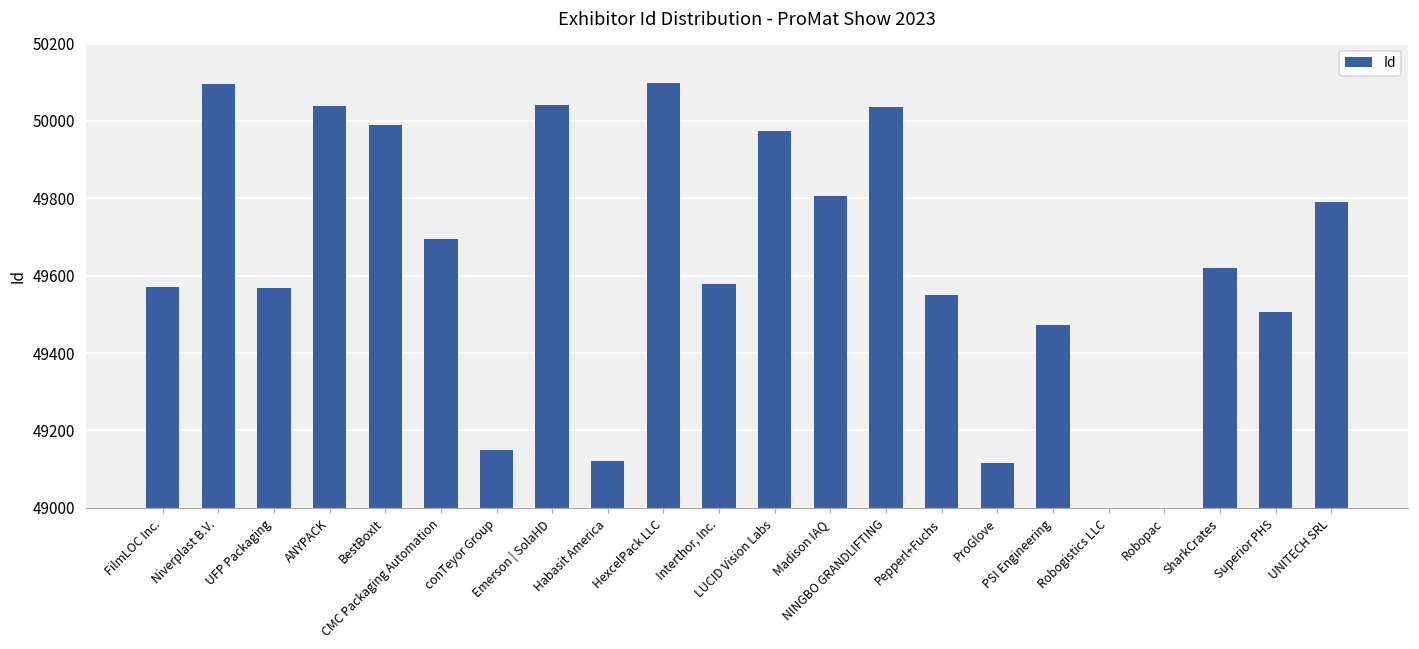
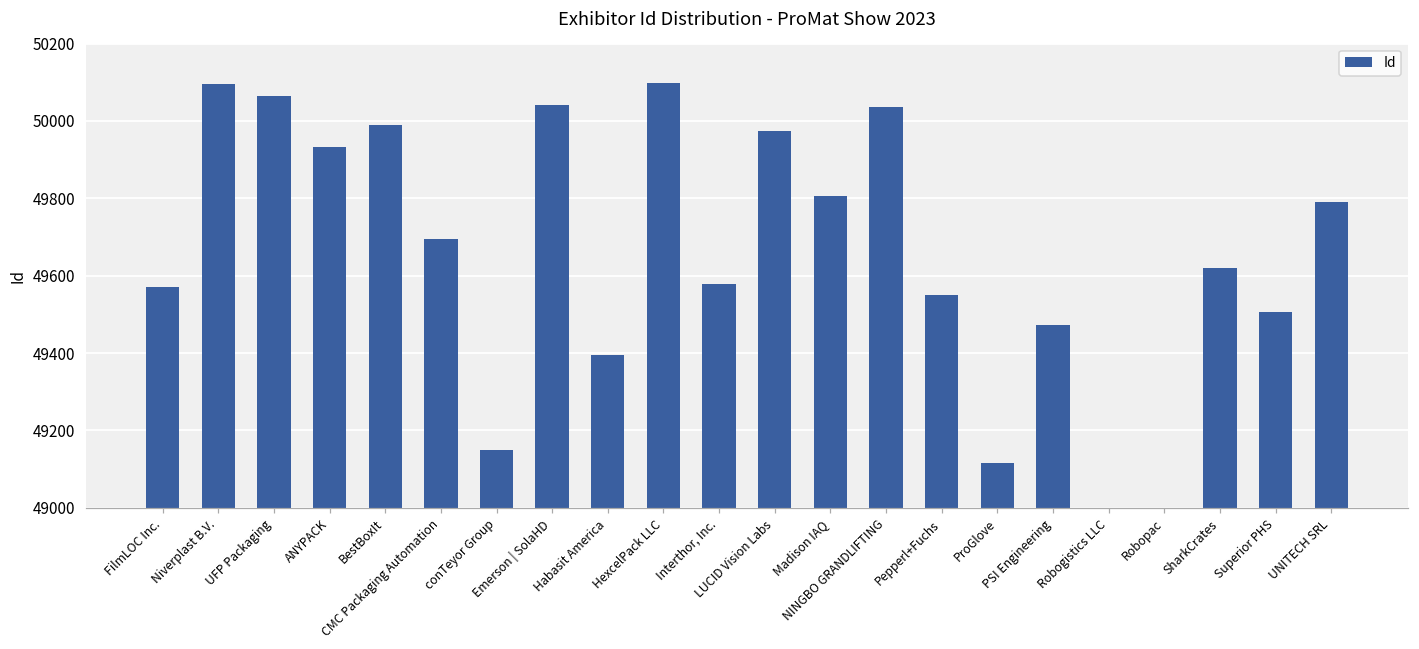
  {
    "FilmLOC Inc.": 49570,
    "Niverplast B.V.": 50100,
-   "UFP Packaging": 49570,
-   "ANYPACK": 50040,
+   "UFP Packaging": 50070,
+   "ANYPACK": 49930,
    "BestBoxIt": 49990,
    "CMC Packaging Automation": 49700,
    "conTeyor Group": 49150,
    "Emerson | SolaHD": 50040,
-   "Habasit America": 49120,
+   "Habasit America": 49400,
    "HexcelPack LLC": 50100,
    "Interthor, Inc.": 49580,
    "LUCID Vision Labs": 49970,
    "Madison IAQ": 49810,
    "NINGBO GRANDLIFTING": 50040,
    "Pepperl+Fuchs": 49550,
    "ProGlove": 49120,
    "PSI Engineering": 49470,
    "SharkCrates": 49620,
    "Superior PHS": 49510,
    "UNITECH SRL": 49790
  }
